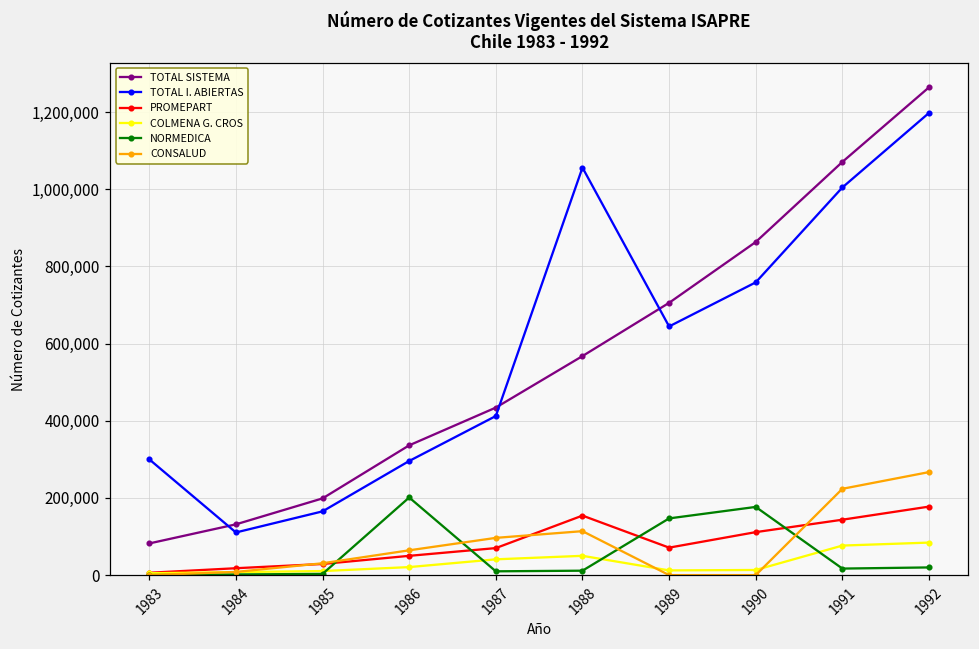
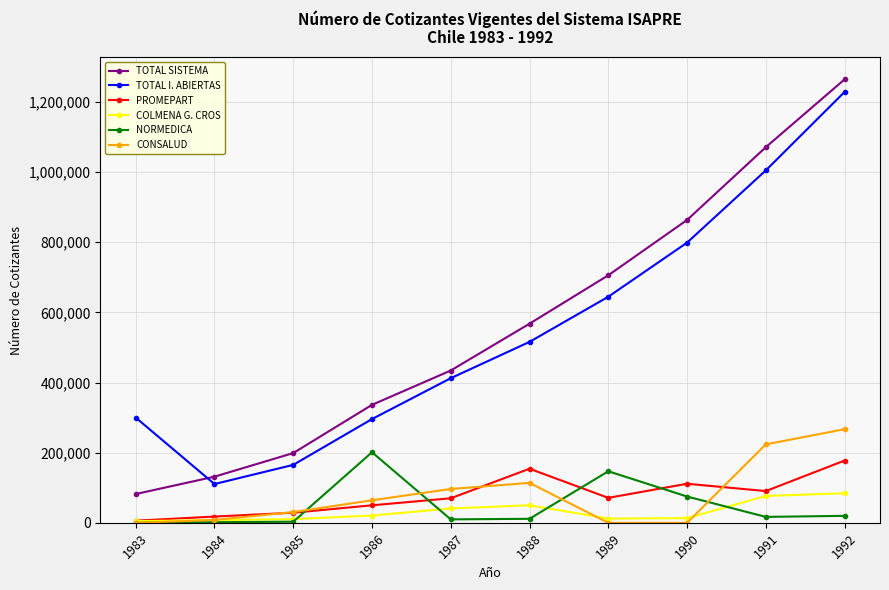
  {
    "TOTAL SISTEMA": {
      "1983": "80,000",
      "1984": "130,000",
      "1985": "200,000",
      "1986": "340,000",
      "1987": "430,000",
      "1988": "570,000",
      "1989": "710,000",
      "1990": "860,000",
      "1991": "1,070,000",
      "1992": "1,260,000"
    },
    "TOTAL I. ABIERTAS": {
      "1983": "300,000",
      "1984": "110,000",
      "1985": "170,000",
      "1986": "300,000",
      "1987": "410,000",
-     "1988": "1,060,000",
+     "1988": "520,000",
      "1989": "640,000",
-     "1990": "760,000",
+     "1990": "800,000",
      "1991": "1,000,000",
-     "1992": "1,200,000"
+     "1992": "1,230,000"
    },
    "PROMEPART": {
      "1984": "20,000",
      "1986": "50,000",
      "1987": "70,000",
      "1988": "150,000",
      "1989": "70,000",
      "1990": "110,000",
-     "1991": "140,000",
+     "1991": "90,000",
      "1992": "180,000"
    },
    "COLMENA G. CROS": {
      "1985": "10,000",
      "1986": "20,000",
      "1987": "40,000",
      "1988": "50,000",
      "1989": "10,000",
      "1990": "10,000",
      "1991": "80,000",
      "1992": "80,000"
    },
    "NORMEDICA": {
      "1985": "0",
      "1986": "200,000",
      "1987": "10,000",
      "1988": "10,000",
      "1989": "150,000",
-     "1990": "180,000",
+     "1990": "70,000",
      "1991": "20,000",
      "1992": "20,000"
    },
    "CONSALUD": {
      "1986": "60,000",
      "1987": "100,000",
      "1988": "110,000",
      "1989": "0",
      "1990": "0",
      "1991": "220,000",
      "1992": "270,000"
    }
  }
